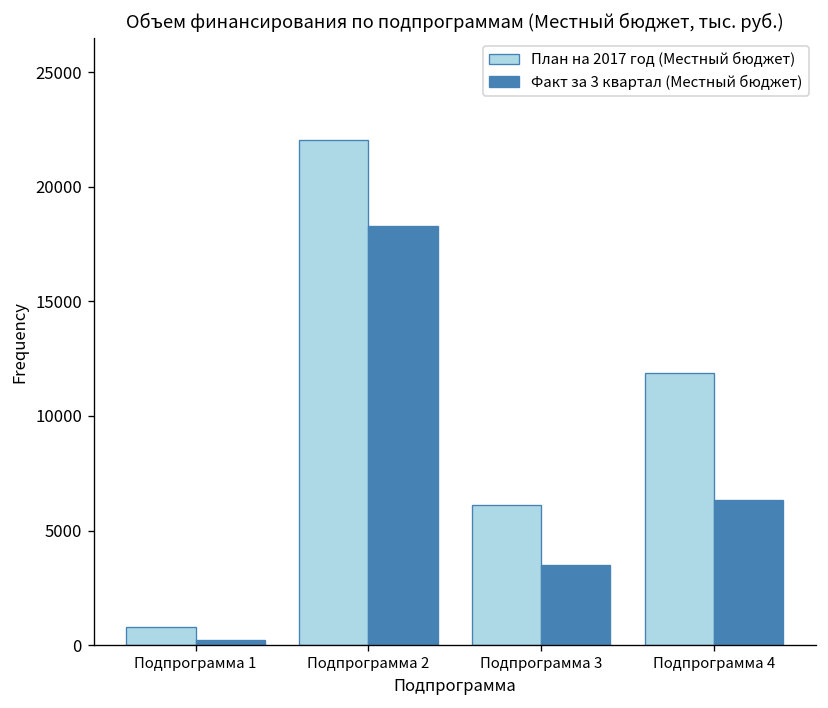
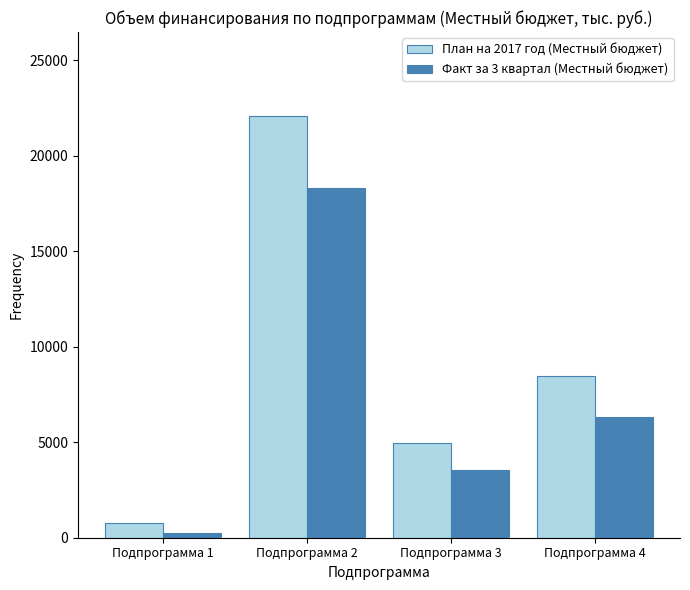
  {
    "План на 2017 год (Местный бюджет)": {
      "Подпрограмма 1": 800,
      "Подпрограмма 2": 22100,
-     "Подпрограмма 3": 6100,
-     "Подпрограмма 4": 11900
+     "Подпрограмма 3": 5000,
+     "Подпрограмма 4": 8400
    },
    "Факт за 3 квартал (Местный бюджет)": {
      "Подпрограмма 1": 200,
      "Подпрограмма 2": 18300,
      "Подпрограмма 3": 3500,
      "Подпрограмма 4": 6300
    }
  }
